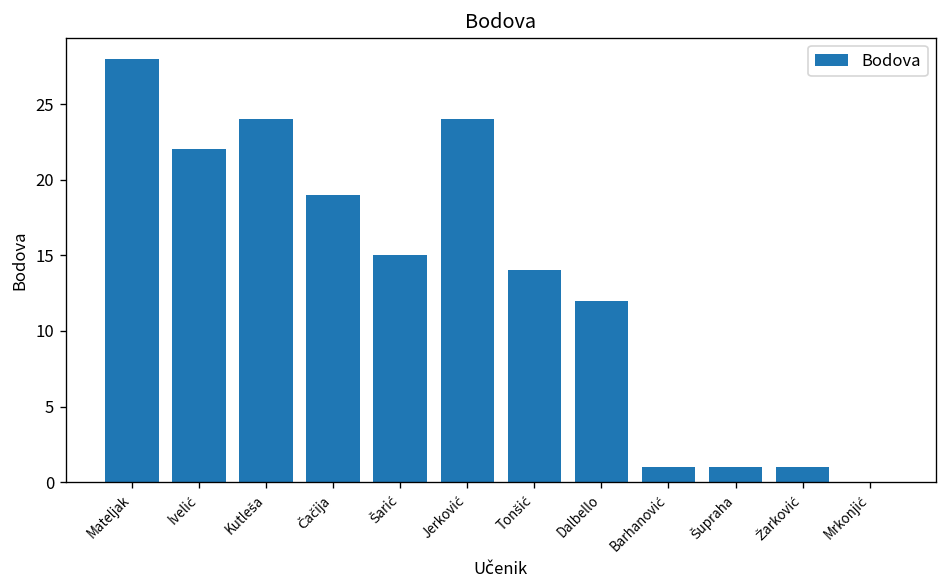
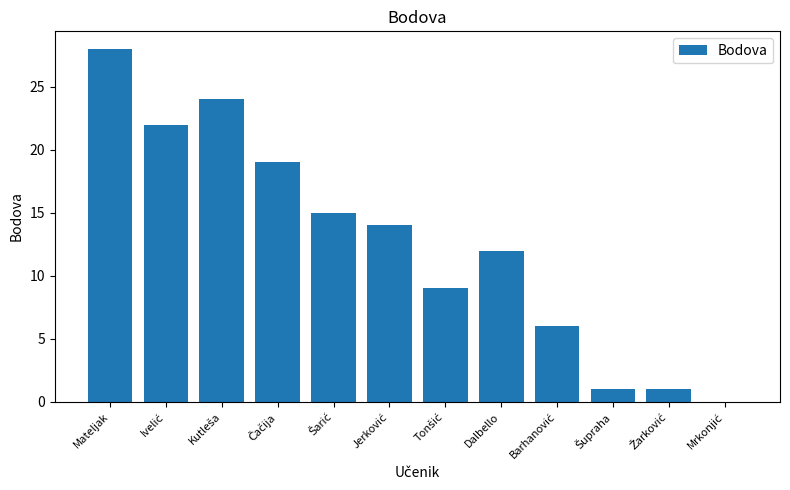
  {
    "Mateljak": 28,
    "Ivelić": 22,
    "Kutleša": 24,
    "Čačija": 19,
    "Šarić": 15,
-   "Jerković": 24,
-   "Tonšić": 14,
+   "Jerković": 14,
+   "Tonšić": 9,
    "Dalbello": 12,
-   "Barhanović": 1,
+   "Barhanović": 6,
    "Šupraha": 1,
    "Žarković": 1,
    "Mrkonjić": 0
  }
